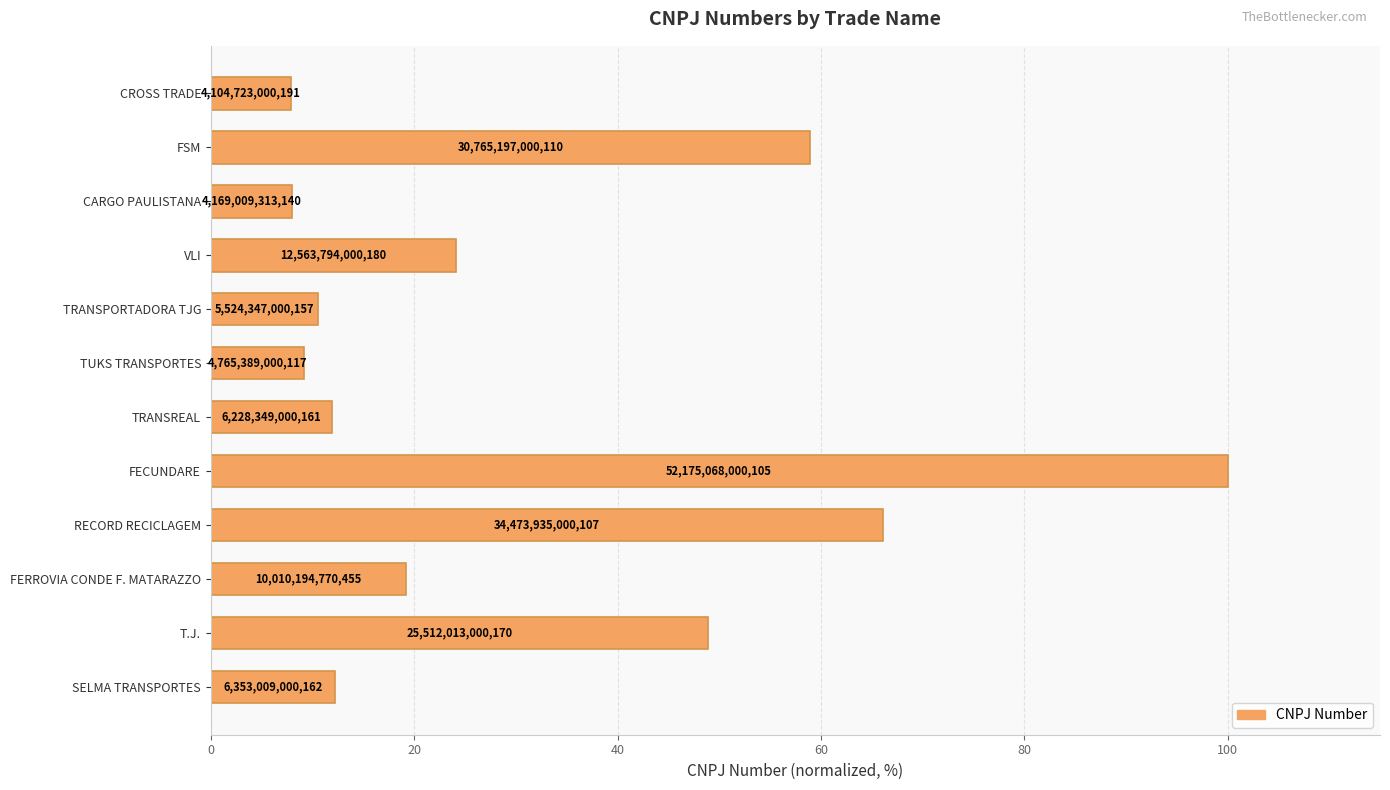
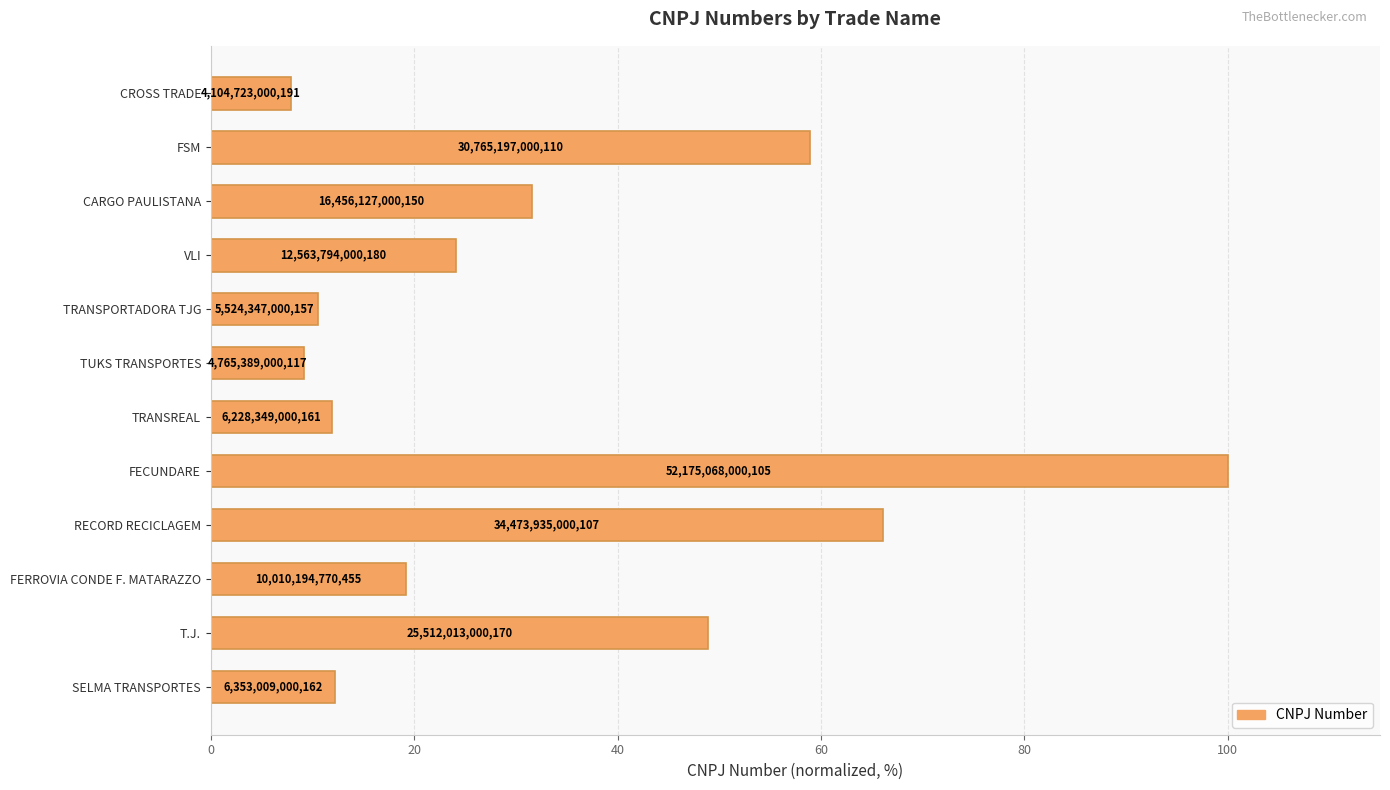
  {
-   "CARGO PAULISTANA": "4,169,009,313,140"
+   "CARGO PAULISTANA": "16,456,127,000,150"
  }
